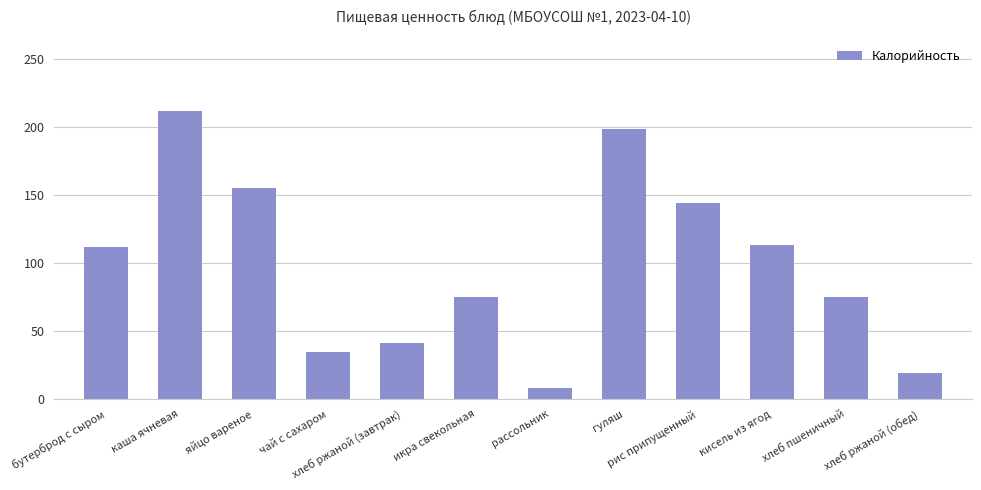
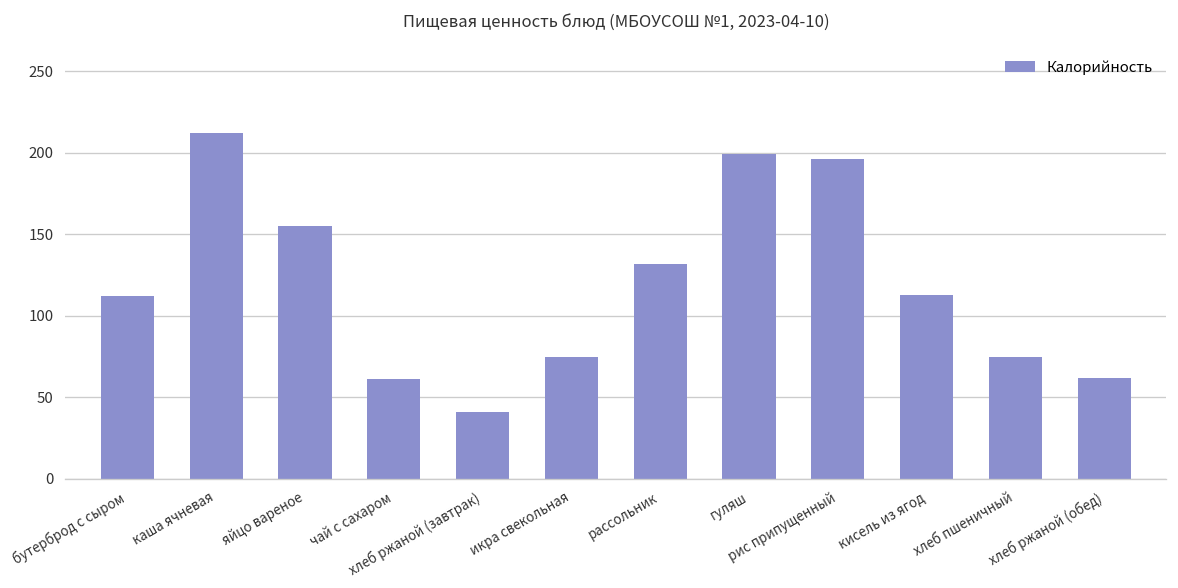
  {
    "бутерброд с сыром": 112,
    "каша ячневая": 212,
    "яйцо вареное": 155,
-   "чай с сахаром": 35,
+   "чай с сахаром": 61,
    "хлеб ржаной (завтрак)": 41,
    "икра свекольная": 75,
-   "рассольник": 8,
+   "рассольник": 132,
    "гуляш": 199,
-   "рис припущенный": 144,
+   "рис припущенный": 196,
    "кисель из ягод": 113,
    "хлеб пшеничный": 75,
-   "хлеб ржаной (обед)": 19
+   "хлеб ржаной (обед)": 62
  }
